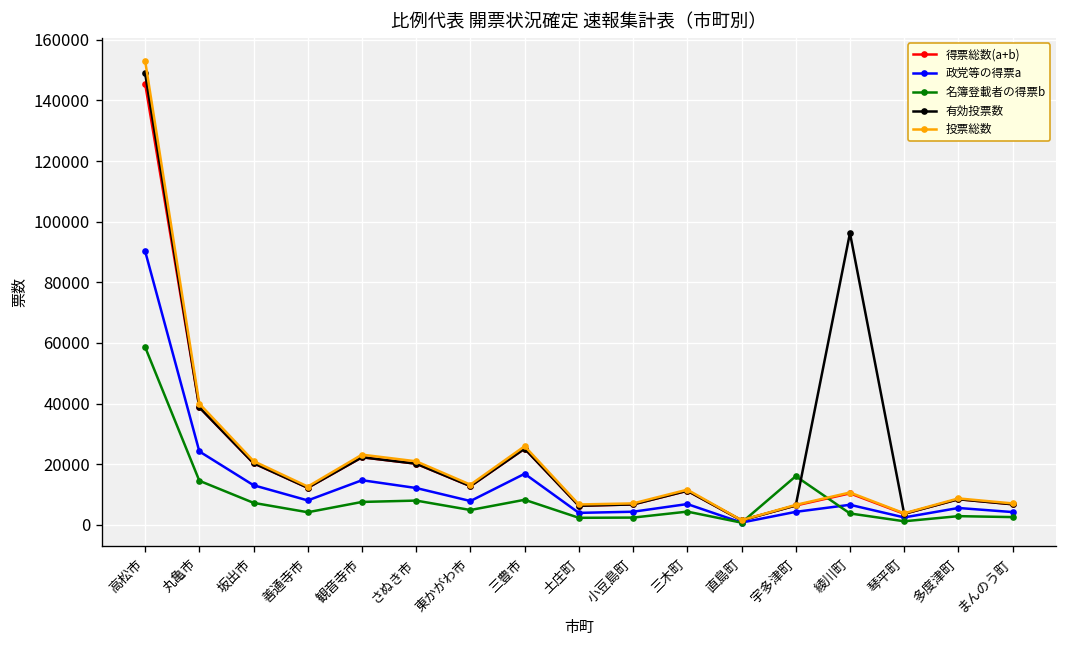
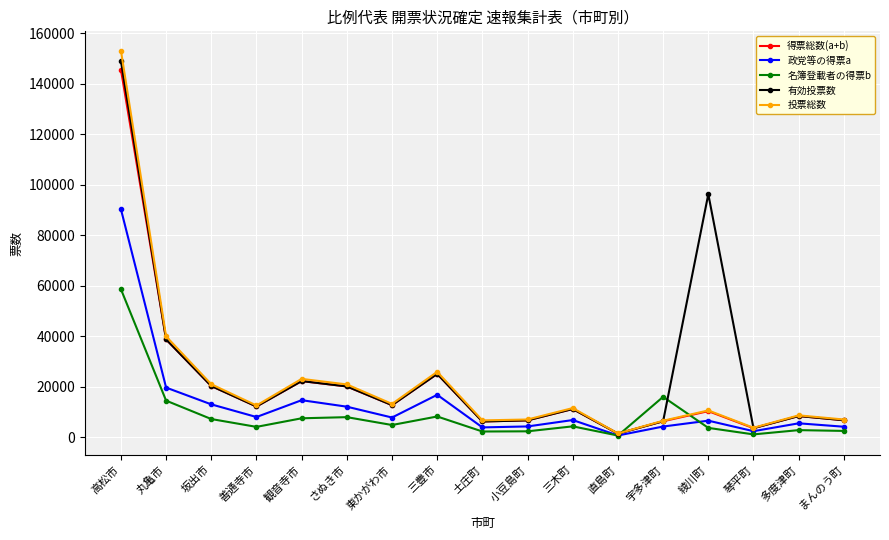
  {
    "得票総数(a+b)": {
      "高松市": 146000
    },
    "政党等の得票a": {
      "高松市": 90000,
-     "丸亀市": 24000,
+     "丸亀市": 20000,
      "坂出市": 13000,
      "善通寺市": 8000,
      "観音寺市": 15000,
      "さぬき市": 12000,
      "東かがわ市": 8000,
      "三豊市": 17000,
      "土庄町": 4000,
      "小豆島町": 4000,
      "三木町": 7000,
      "宇多津町": 4000,
      "綾川町": 7000,
      "琴平町": 2000,
      "多度津町": 6000,
      "まんのう町": 4000
    },
    "名簿登載者の得票b": {
      "高松市": 59000,
      "丸亀市": 15000,
      "坂出市": 7000,
      "善通寺市": 4000,
      "観音寺市": 8000,
      "さぬき市": 8000,
      "東かがわ市": 5000,
      "三豊市": 8000,
      "土庄町": 2000,
      "小豆島町": 2000,
      "三木町": 4000,
      "宇多津町": 16000,
      "綾川町": 4000,
      "琴平町": 1000,
      "多度津町": 3000,
      "まんのう町": 3000
    },
    "有効投票数": {
      "高松市": 149000,
      "綾川町": 96000
    },
    "投票総数": {
      "高松市": 153000,
      "丸亀市": 40000
    }
  }
